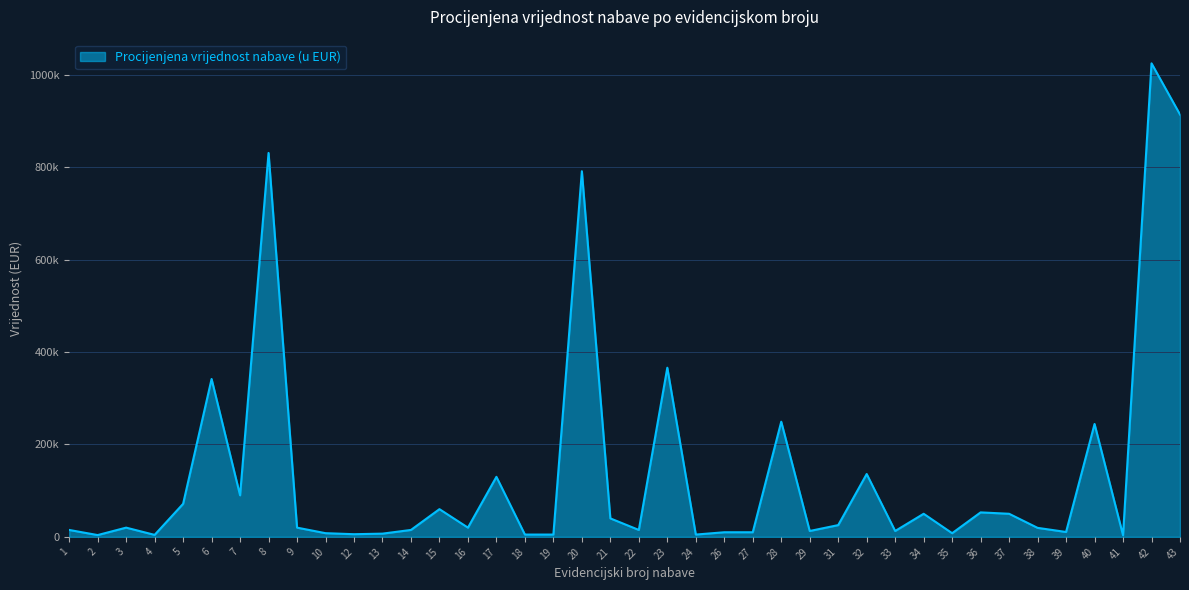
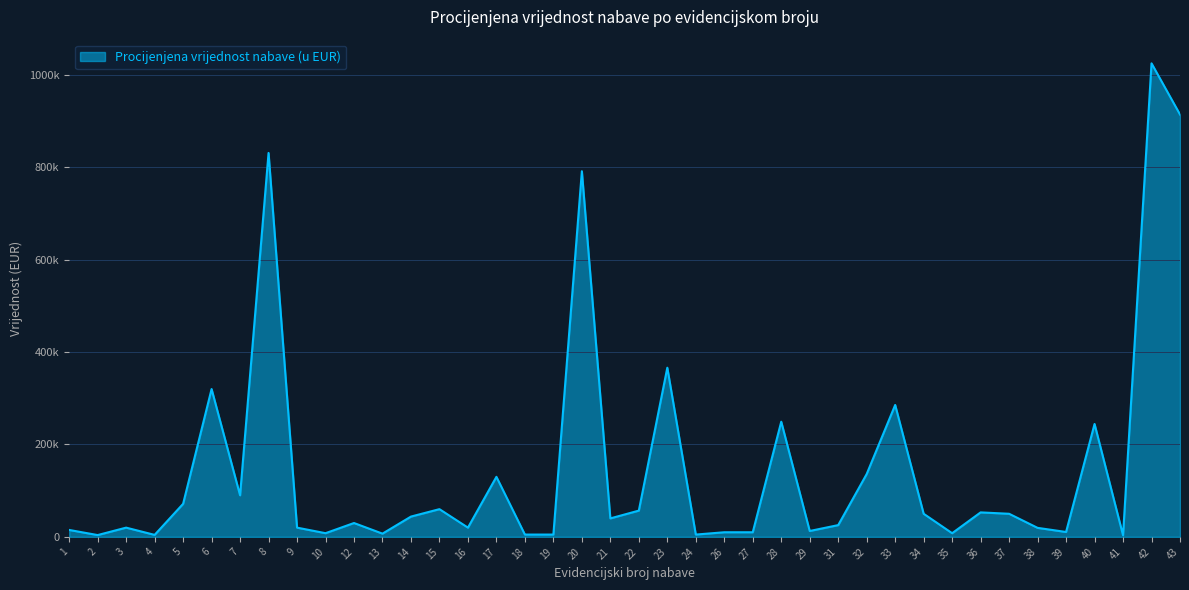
  {
    "1": 20000,
    "2": 0,
    "3": 20000,
    "4": 0,
    "5": 70000,
-   "6": 340000,
+   "6": 320000,
    "7": 90000,
    "8": 830000,
    "9": 20000,
    "10": 10000,
-   "12": 10000,
+   "12": 30000,
    "13": 10000,
-   "14": 20000,
+   "14": 40000,
    "15": 60000,
    "16": 20000,
    "17": 130000,
    "18": 10000,
    "19": 10000,
    "20": 790000,
    "21": 40000,
-   "22": 20000,
+   "22": 60000,
    "23": 370000,
    "24": 10000,
    "26": 10000,
    "27": 10000,
    "28": 250000,
    "29": 10000,
    "31": 30000,
    "32": 140000,
-   "33": 10000,
+   "33": 290000,
    "34": 50000,
    "35": 10000,
    "36": 50000,
    "37": 50000,
    "38": 20000,
    "39": 10000,
    "40": 240000,
    "41": 0,
    "42": 1030000,
    "43": 910000
  }
